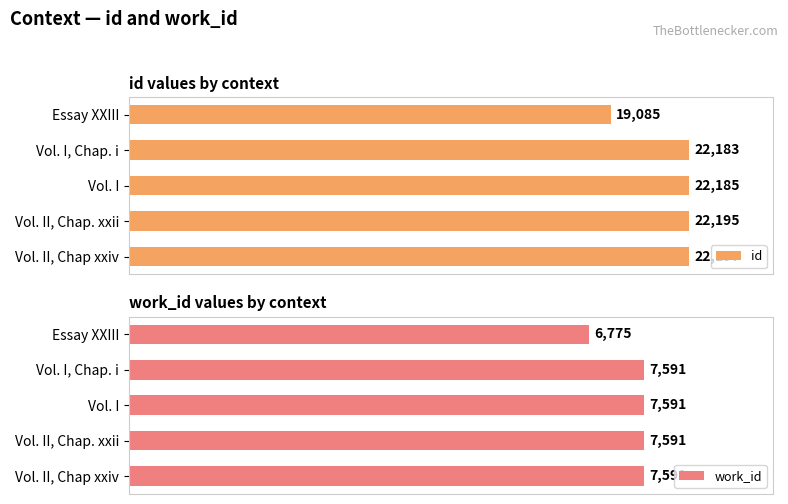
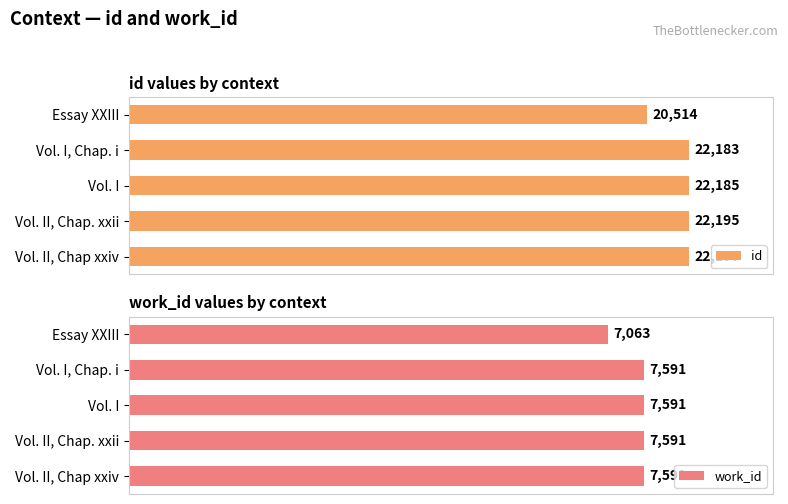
  {
    "id values by context": {
-     "Essay XXIII": "19,085",
+     "Essay XXIII": "20,514",
      "Vol. I, Chap. i": "22,183",
      "Vol. I": "22,185",
      "Vol. II, Chap. xxii": "22,195"
    },
    "work_id values by context": {
-     "Essay XXIII": "6,775",
+     "Essay XXIII": "7,063",
      "Vol. I, Chap. i": "7,591",
      "Vol. I": "7,591",
      "Vol. II, Chap. xxii": "7,591"
    }
  }
